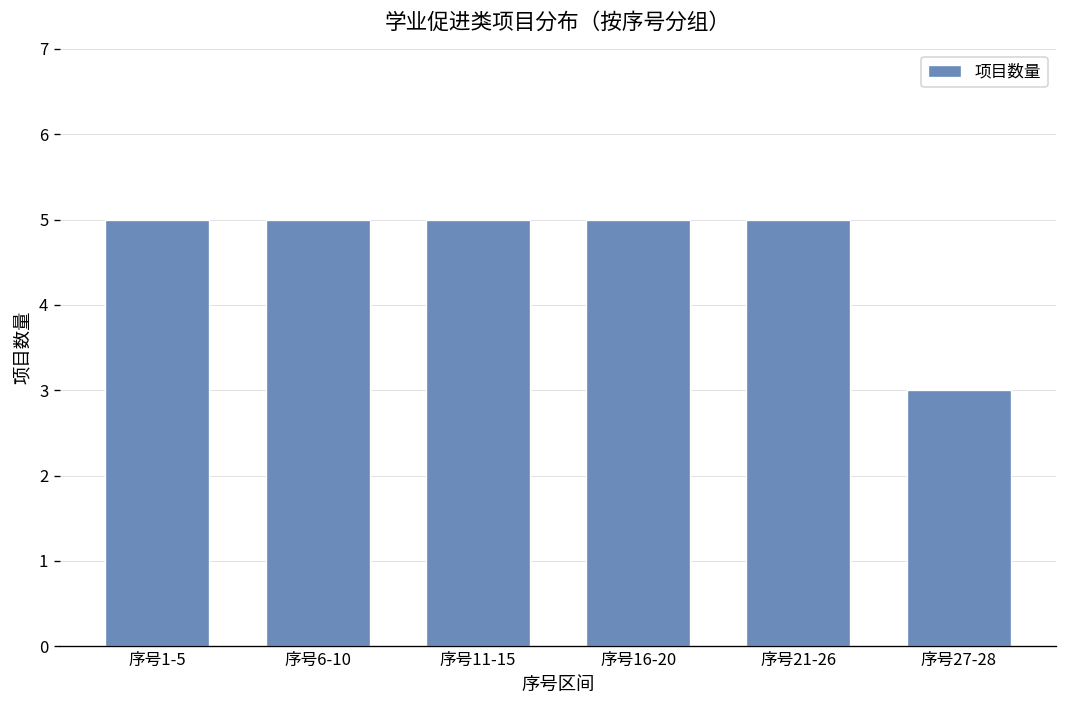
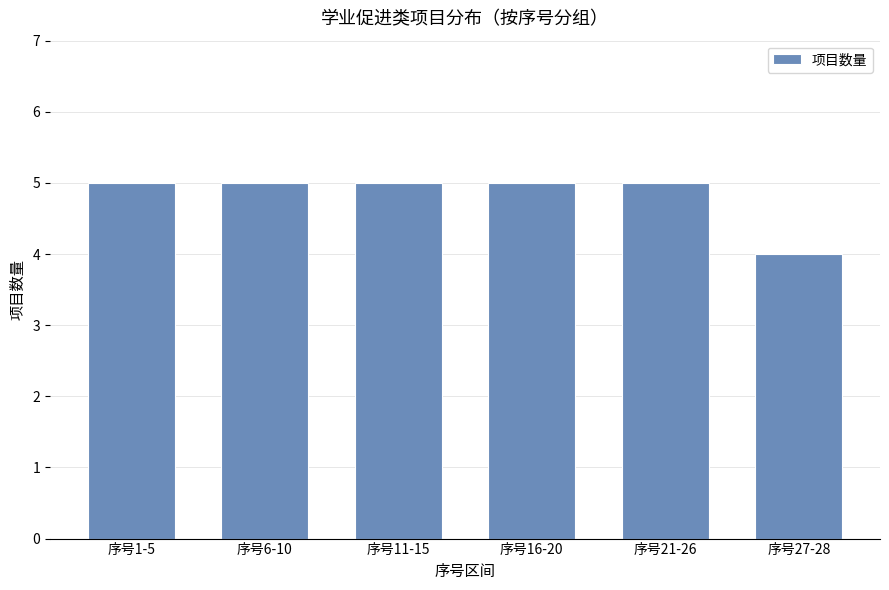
  {
    "序号1-5": 5,
    "序号6-10": 5,
    "序号11-15": 5,
    "序号16-20": 5,
    "序号21-26": 5,
-   "序号27-28": 3
+   "序号27-28": 4
  }
